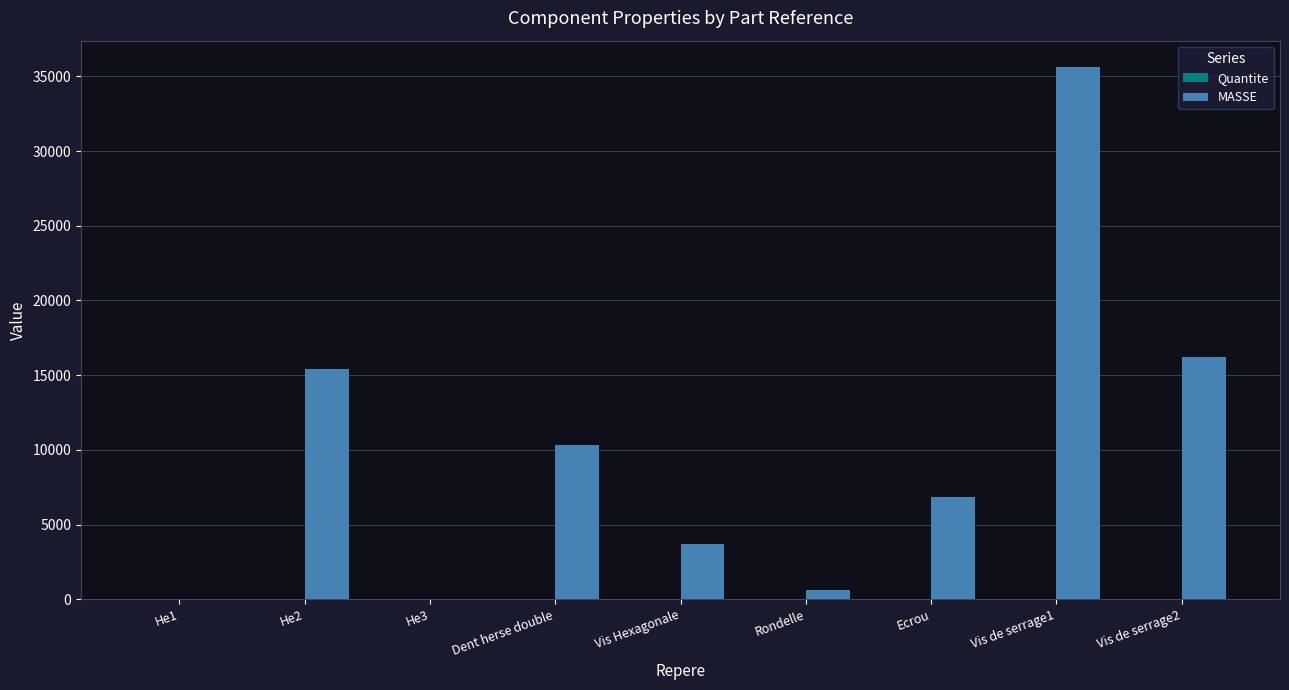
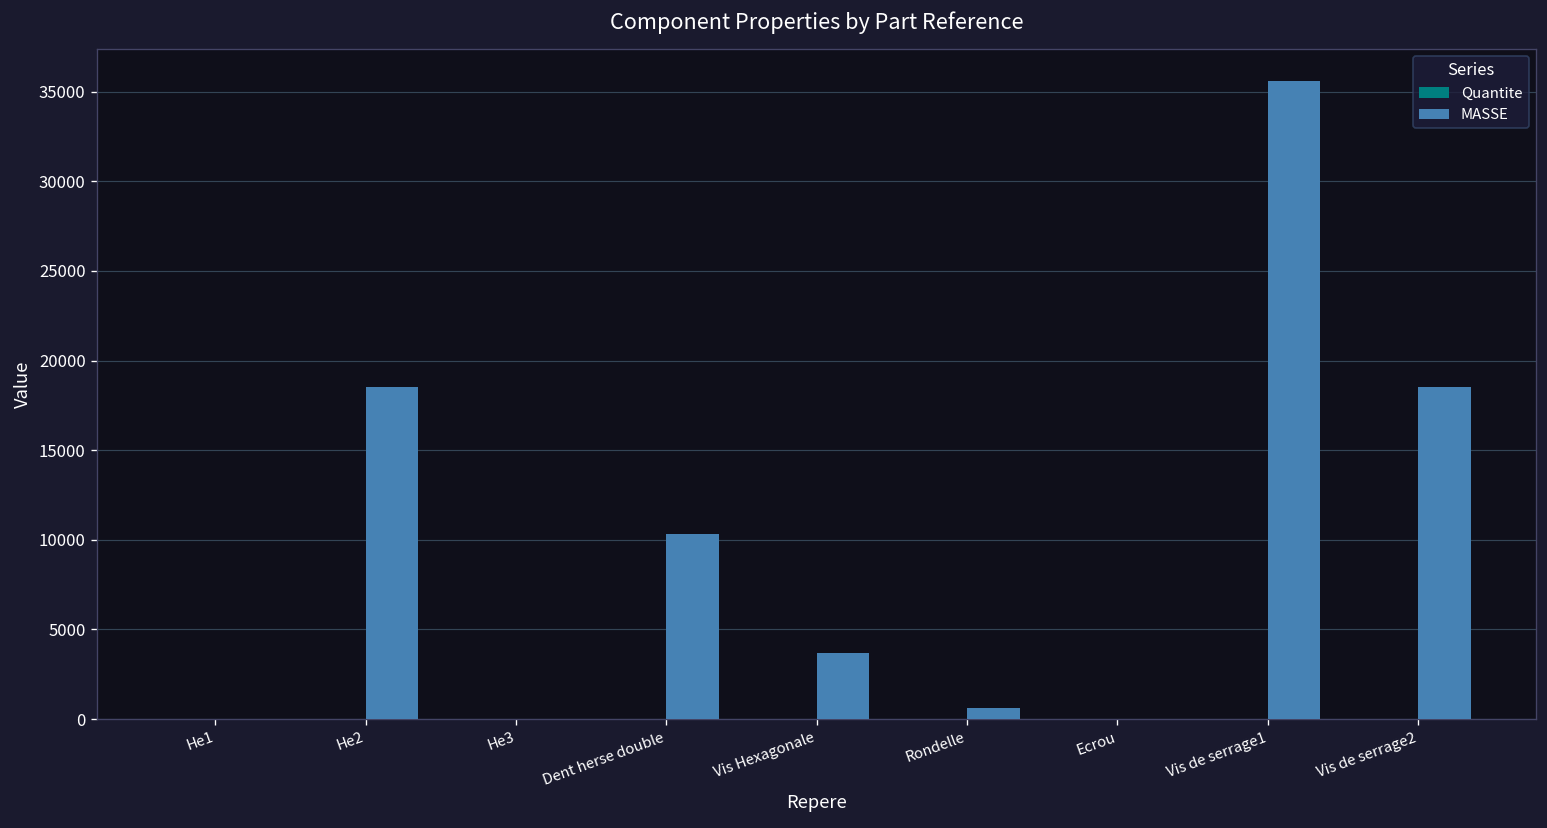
  {
    "MASSE": {
      "He1": 0,
-     "He2": 15400,
+     "He2": 18500,
      "He3": 0,
      "Dent herse double": 10300,
      "Vis Hexagonale": 3700,
      "Rondelle": 600,
-     "Ecrou": 6900,
+     "Ecrou": 0,
      "Vis de serrage1": 35600,
-     "Vis de serrage2": 16200
+     "Vis de serrage2": 18500
    }
  }
